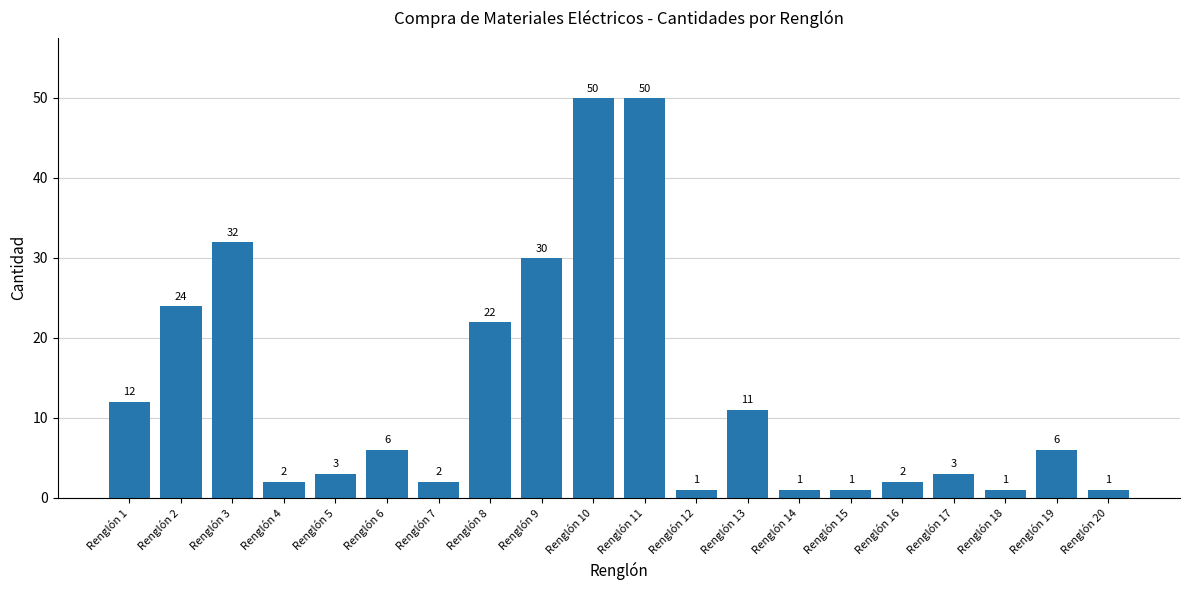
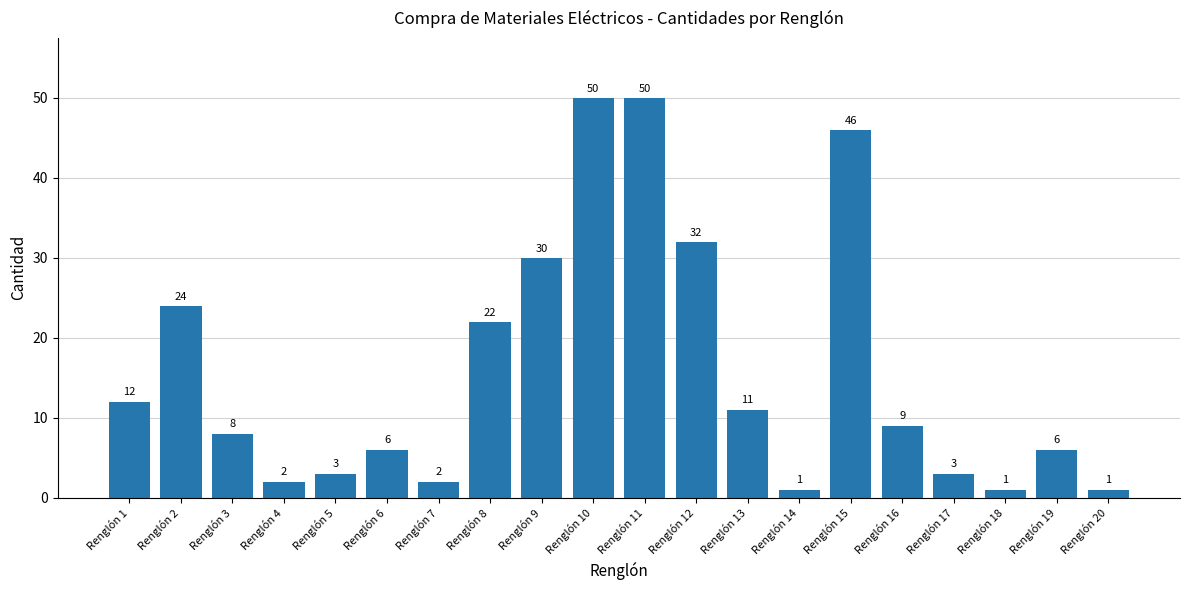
  {
    "Renglón 1": 12,
    "Renglón 2": 24,
-   "Renglón 3": 32,
+   "Renglón 3": 8,
    "Renglón 4": 2,
    "Renglón 5": 3,
    "Renglón 6": 6,
    "Renglón 7": 2,
    "Renglón 8": 22,
    "Renglón 9": 30,
    "Renglón 10": 50,
    "Renglón 11": 50,
-   "Renglón 12": 1,
+   "Renglón 12": 32,
    "Renglón 13": 11,
    "Renglón 14": 1,
-   "Renglón 15": 1,
-   "Renglón 16": 2,
+   "Renglón 15": 46,
+   "Renglón 16": 9,
    "Renglón 17": 3,
    "Renglón 18": 1,
    "Renglón 19": 6,
    "Renglón 20": 1
  }
